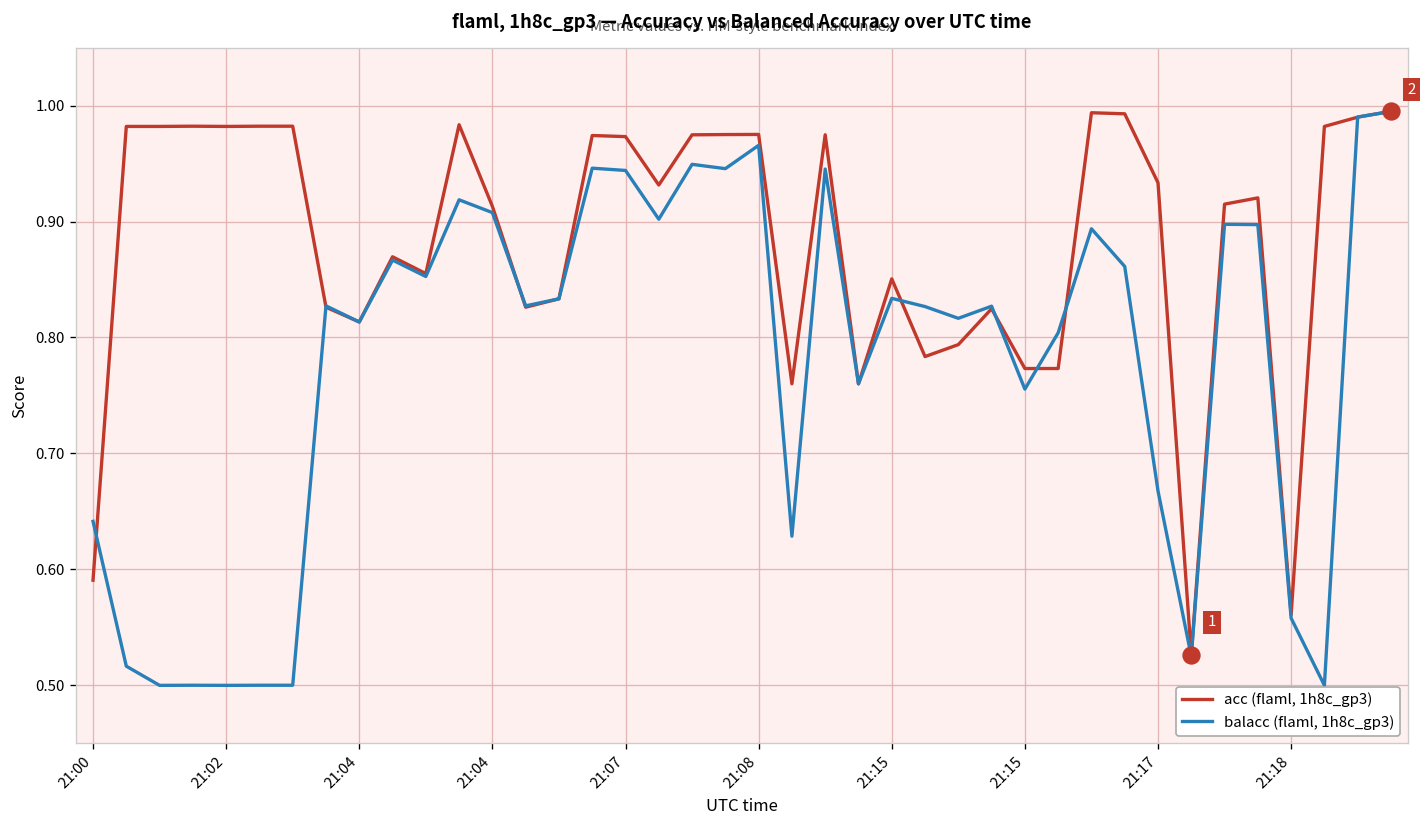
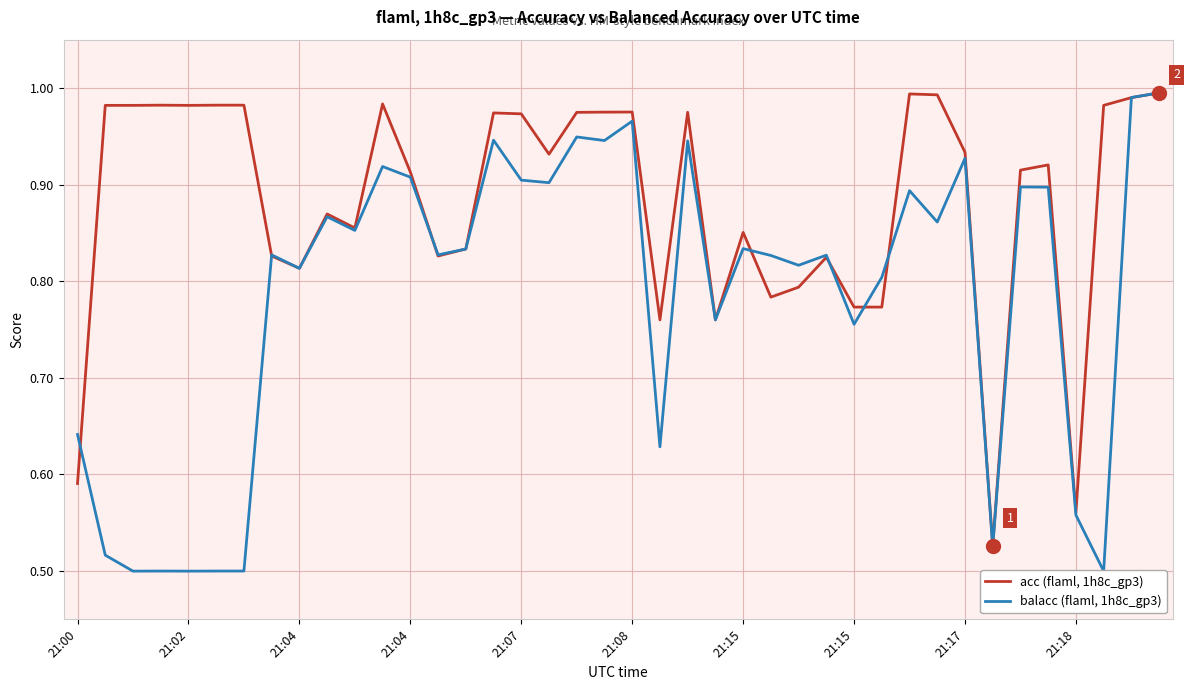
  {
    "balacc (flaml, 1h8c_gp3)": {
      "21:00": 0.64,
      "21:02": 0.50,
-     "21:07": 0.94,
+     "21:07": 0.90,
      "21:08": 0.97,
-     "21:17": 0.67,
+     "21:17": 0.93,
      "21:18": 0.56
    }
  }
